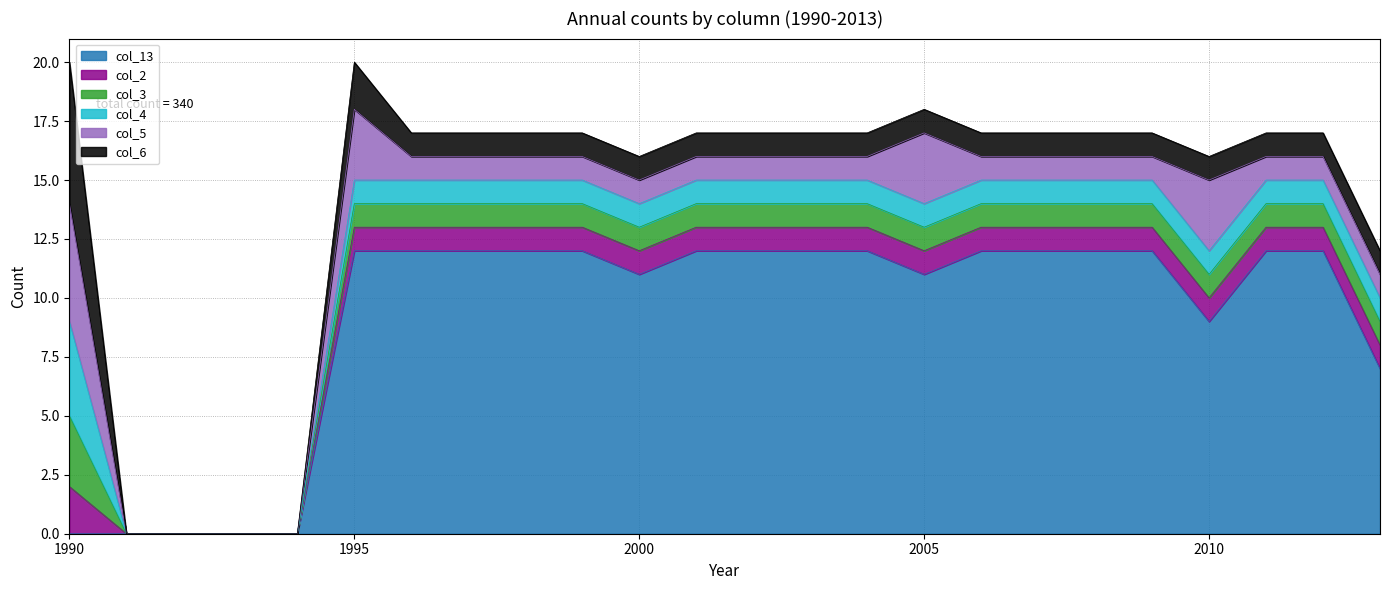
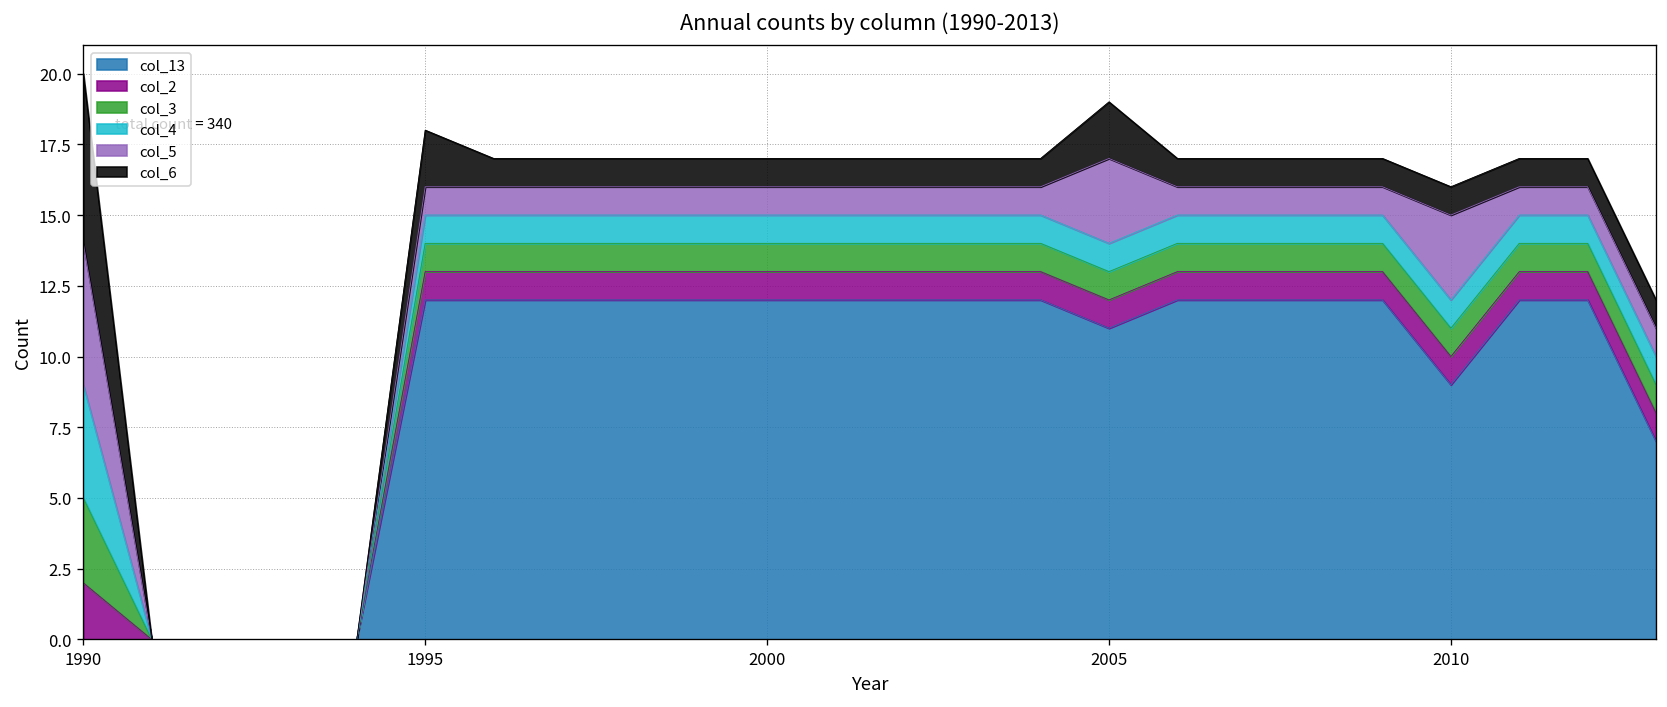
  {
    "col_13": {
      "1990": 0,
      "1995": 12,
-     "2000": 11,
+     "2000": 12,
      "2005": 11,
      "2010": 9
    },
    "col_2": {
      "1990": 2,
      "1995": 1,
      "2000": 1,
      "2005": 1,
      "2010": 1
    },
    "col_3": {
      "1990": 3,
      "1995": 1,
      "2000": 1,
      "2005": 1,
      "2010": 1
    },
    "col_4": {
      "1990": 4,
      "1995": 1,
      "2000": 1,
      "2005": 1,
      "2010": 1
    },
    "col_5": {
      "1990": 5,
-     "1995": 3,
+     "1995": 1,
      "2000": 1,
      "2005": 3,
      "2010": 3
    },
    "col_6": {
      "1990": 6,
      "1995": 2,
      "2000": 1,
-     "2005": 1,
+     "2005": 2,
      "2010": 1
    }
  }
